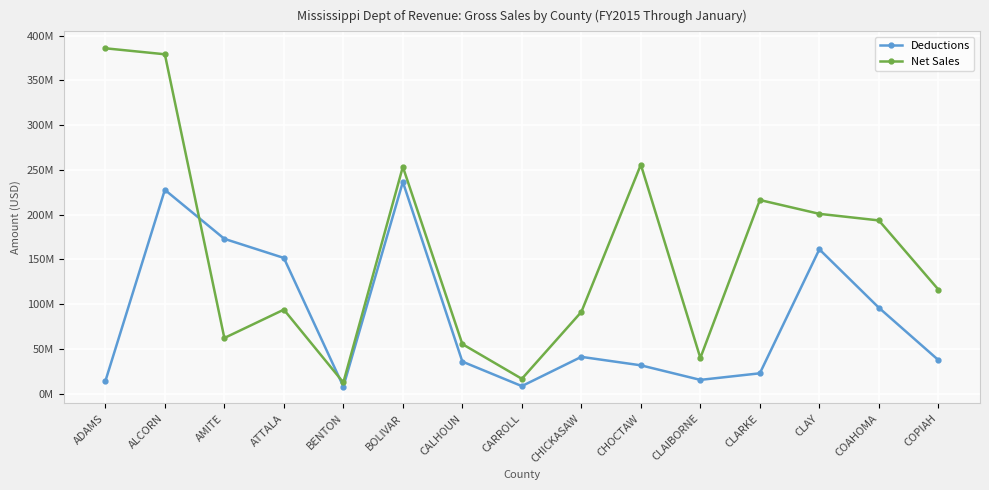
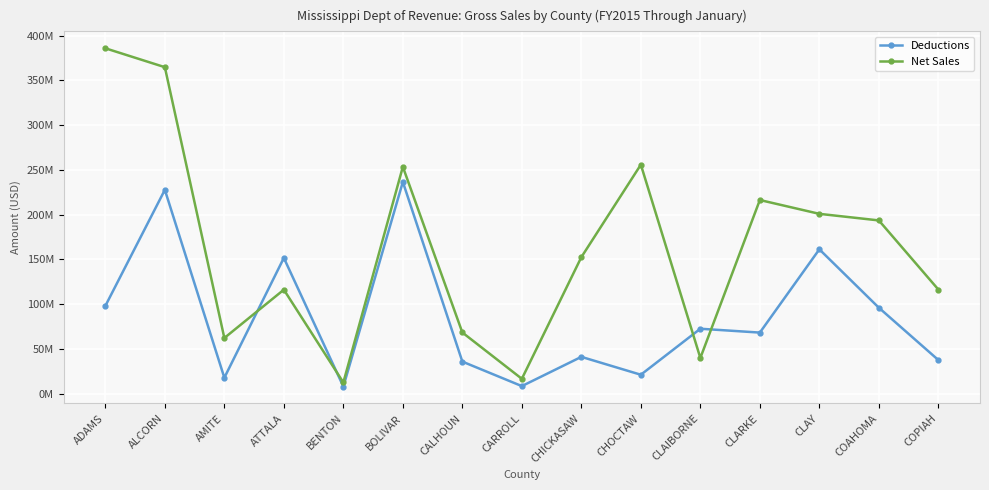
  {
    "Deductions": {
-     "ADAMS": 10000000,
+     "ADAMS": 100000000,
      "ALCORN": 230000000,
-     "AMITE": 170000000,
+     "AMITE": 20000000,
      "ATTALA": 150000000,
      "BENTON": 10000000,
      "BOLIVAR": 240000000,
      "CALHOUN": 40000000,
      "CARROLL": 10000000,
      "CHICKASAW": 40000000,
-     "CHOCTAW": 30000000,
-     "CLAIBORNE": 20000000,
-     "CLARKE": 20000000,
+     "CHOCTAW": 20000000,
+     "CLAIBORNE": 70000000,
+     "CLARKE": 70000000,
      "CLAY": 160000000,
      "COAHOMA": 100000000,
      "COPIAH": 40000000
    },
    "Net Sales": {
      "ADAMS": 390000000,
-     "ALCORN": 380000000,
+     "ALCORN": 360000000,
      "AMITE": 60000000,
-     "ATTALA": 90000000,
+     "ATTALA": 120000000,
      "BENTON": 10000000,
      "BOLIVAR": 250000000,
-     "CALHOUN": 60000000,
+     "CALHOUN": 70000000,
      "CARROLL": 20000000,
-     "CHICKASAW": 90000000,
+     "CHICKASAW": 150000000,
      "CHOCTAW": 260000000,
      "CLAIBORNE": 40000000,
      "CLARKE": 220000000,
      "CLAY": 200000000,
      "COAHOMA": 190000000,
      "COPIAH": 120000000
    }
  }
